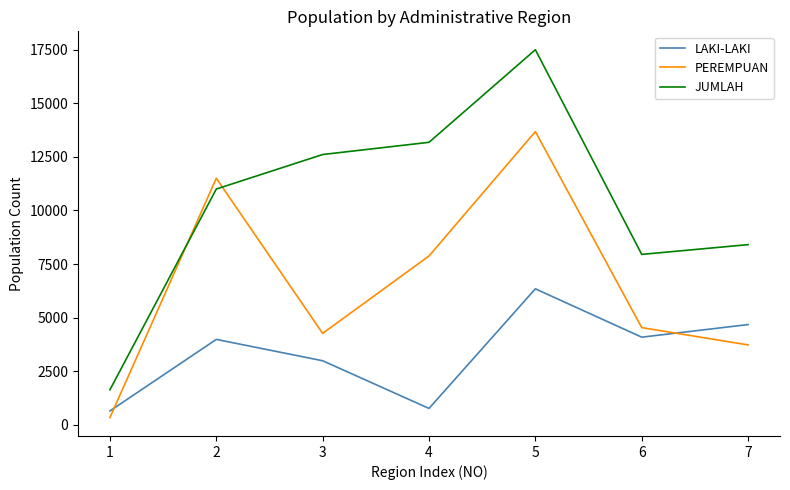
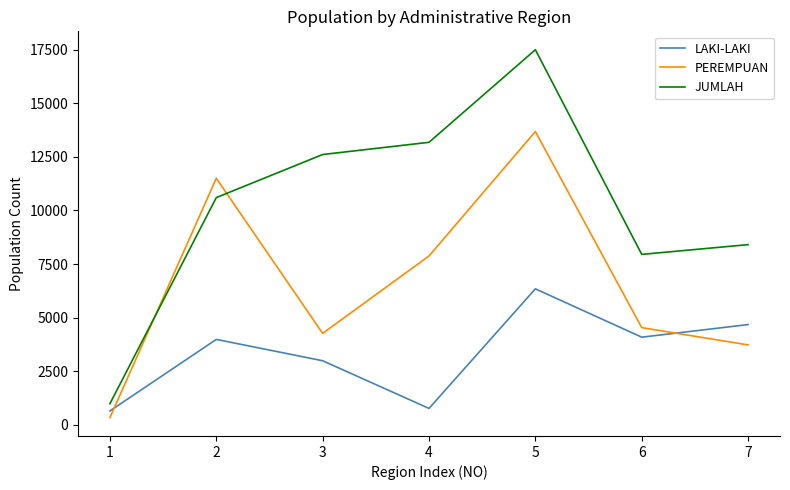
  {
    "LAKI-LAKI": {
      "1": 600,
      "2": 4000,
      "3": 3000,
      "4": 800,
      "5": 6300,
      "6": 4100,
      "7": 4700
    },
    "PEREMPUAN": {
      "1": 300,
      "2": 11500,
      "3": 4300,
      "4": 7900,
      "5": 13700,
      "6": 4500,
      "7": 3700
    },
    "JUMLAH": {
-     "1": 1600,
-     "2": 11000,
+     "1": 1000,
+     "2": 10600,
      "3": 12600,
      "4": 13200,
      "5": 17500,
      "6": 8000,
      "7": 8400
    }
  }
